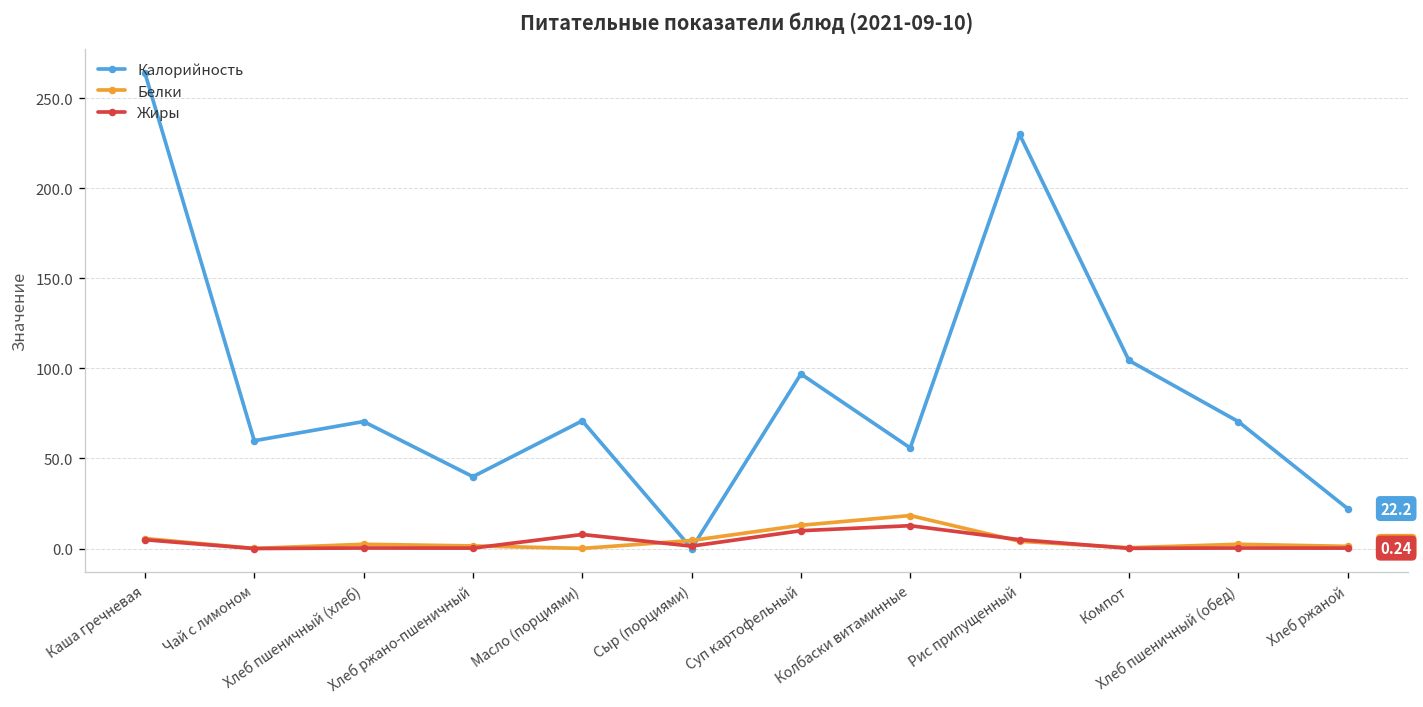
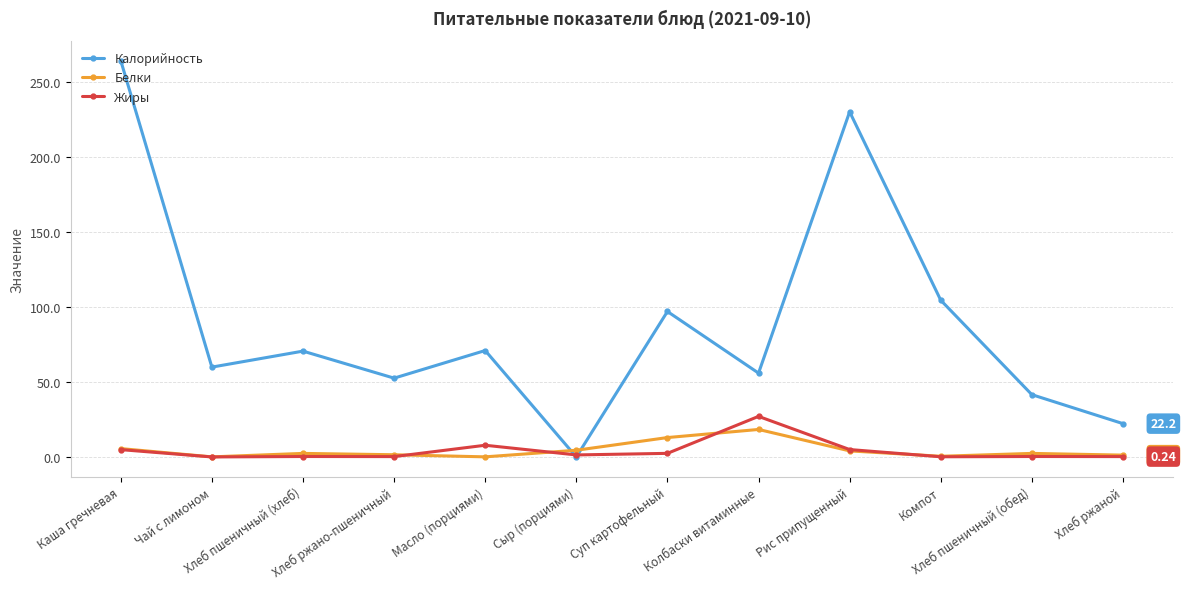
  {
    "Калорийность": {
      "Каша гречневая": 264,
      "Чай с лимоном": 60,
      "Хлеб пшеничный (хлеб)": 71,
-     "Хлеб ржано-пшеничный": 40,
+     "Хлеб ржано-пшеничный": 53,
      "Масло (порциями)": 71,
      "Суп картофельный": 97,
      "Колбаски витаминные": 56,
      "Рис припущенный": 230,
      "Компот": 104,
-     "Хлеб пшеничный (обед)": 71,
+     "Хлеб пшеничный (обед)": 42,
      "Хлеб ржаной": 22
    },
    "Белки": {
      "Хлеб пшеничный (хлеб)": 2,
      "Масло (порциями)": 0,
      "Сыр (порциями)": 4,
      "Суп картофельный": 13,
      "Колбаски витаминные": 18,
      "Хлеб пшеничный (обед)": 2
    },
    "Жиры": {
      "Хлеб пшеничный (хлеб)": 0,
      "Масло (порциями)": 8,
-     "Суп картофельный": 10,
-     "Колбаски витаминные": 13,
+     "Суп картофельный": 2,
+     "Колбаски витаминные": 27,
      "Хлеб пшеничный (обед)": 0
    }
  }
